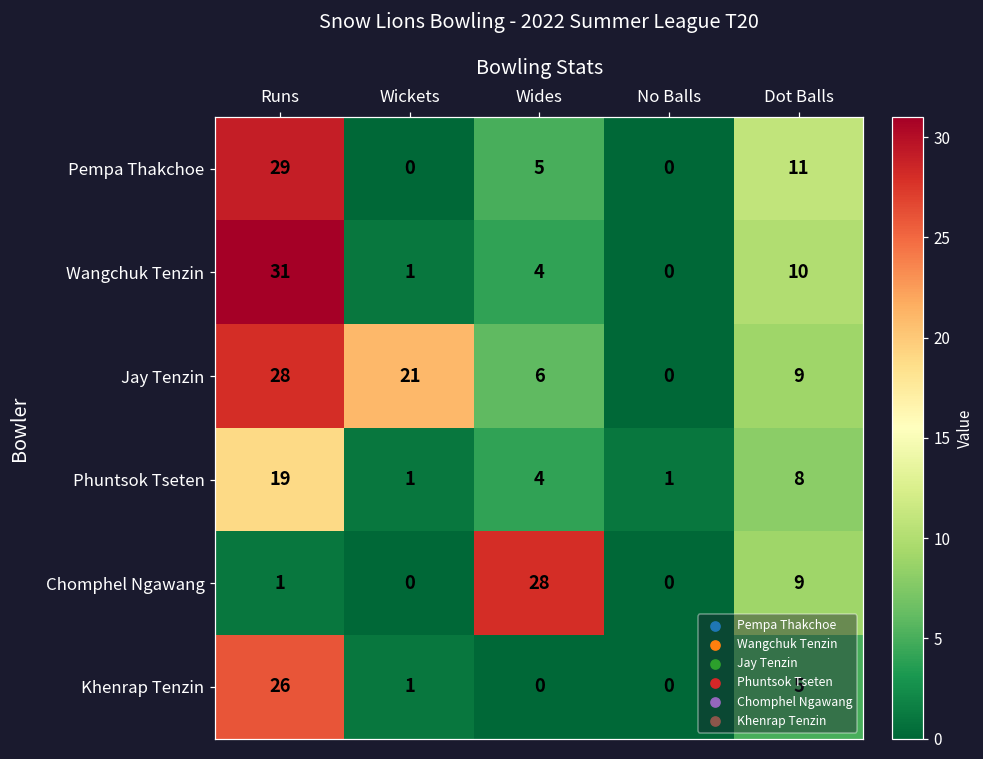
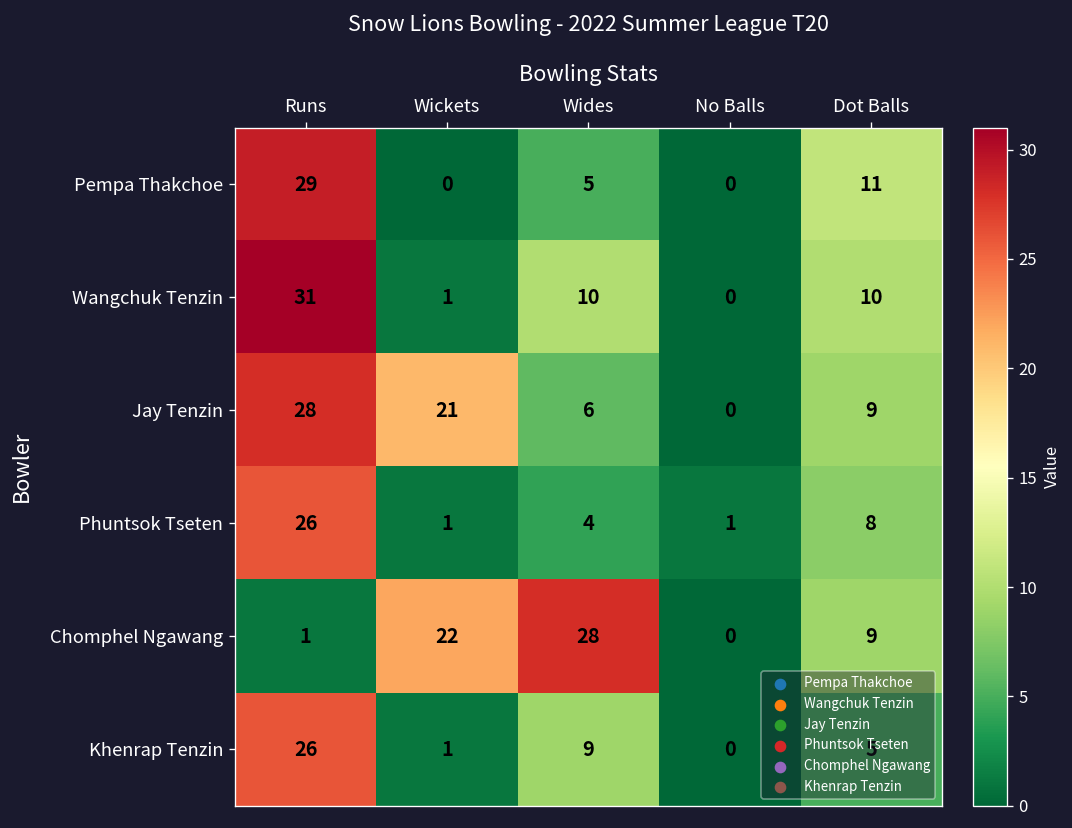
  {
    "Pempa Thakchoe": {
      "Runs": 29,
      "Wickets": 0,
      "Wides": 5,
      "No Balls": 0,
      "Dot Balls": 11
    },
    "Wangchuk Tenzin": {
      "Runs": 31,
      "Wickets": 1,
-     "Wides": 4,
+     "Wides": 10,
      "No Balls": 0,
      "Dot Balls": 10
    },
    "Jay Tenzin": {
      "Runs": 28,
      "Wickets": 21,
      "Wides": 6,
      "No Balls": 0,
      "Dot Balls": 9
    },
    "Phuntsok Tseten": {
-     "Runs": 19,
+     "Runs": 26,
      "Wickets": 1,
      "Wides": 4,
      "No Balls": 1,
      "Dot Balls": 8
    },
    "Chomphel Ngawang": {
      "Runs": 1,
-     "Wickets": 0,
+     "Wickets": 22,
      "Wides": 28,
      "No Balls": 0,
      "Dot Balls": 9
    },
    "Khenrap Tenzin": {
      "Runs": 26,
      "Wickets": 1,
-     "Wides": 0,
+     "Wides": 9,
      "No Balls": 0
    }
  }
